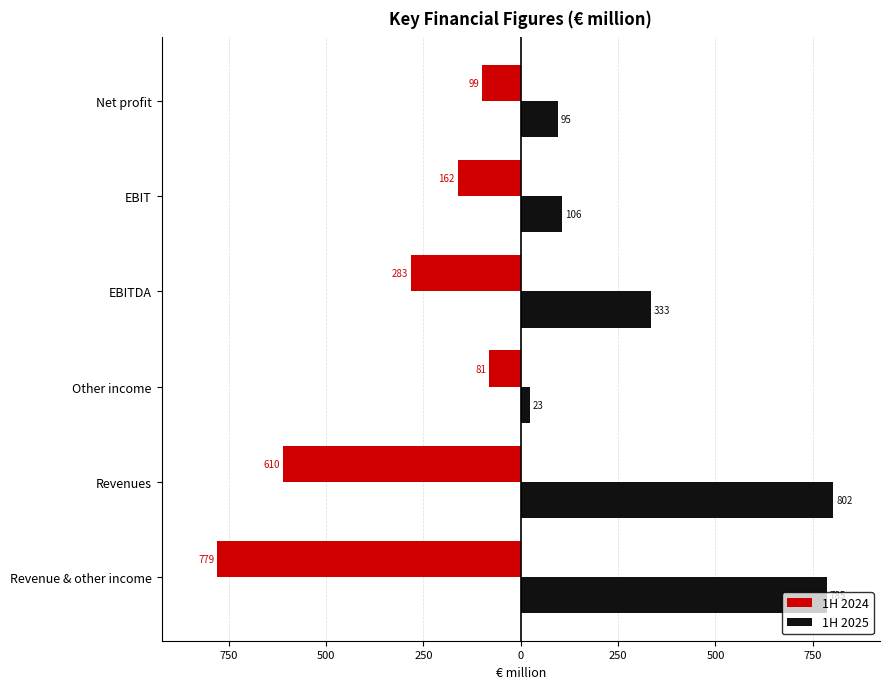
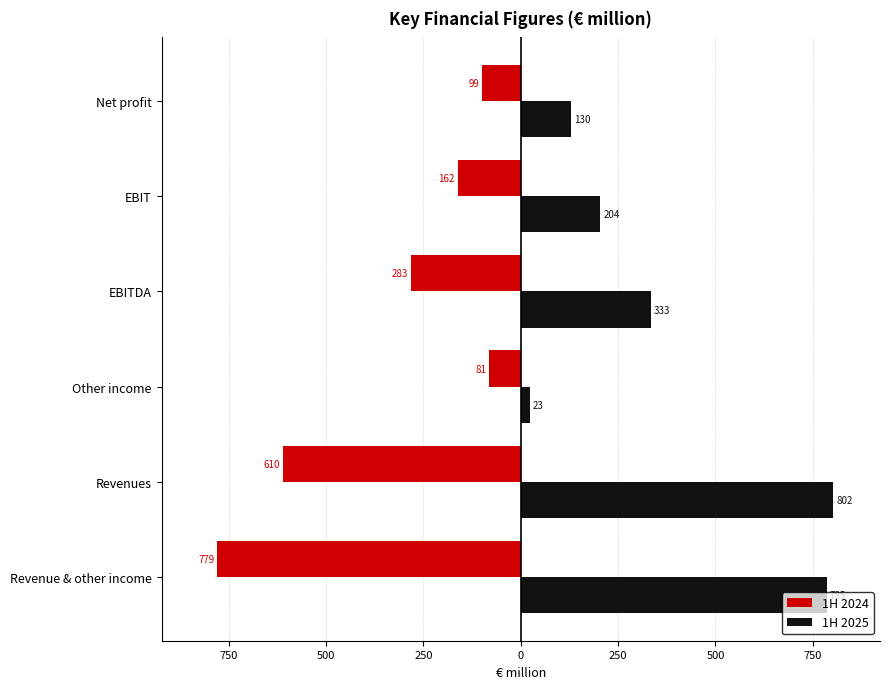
  {
    "1H 2025": {
-     "Net profit": 95,
-     "EBIT": 106,
+     "Net profit": 130,
+     "EBIT": 204,
      "EBITDA": 333,
      "Other income": 23,
      "Revenues": 802
    }
  }
